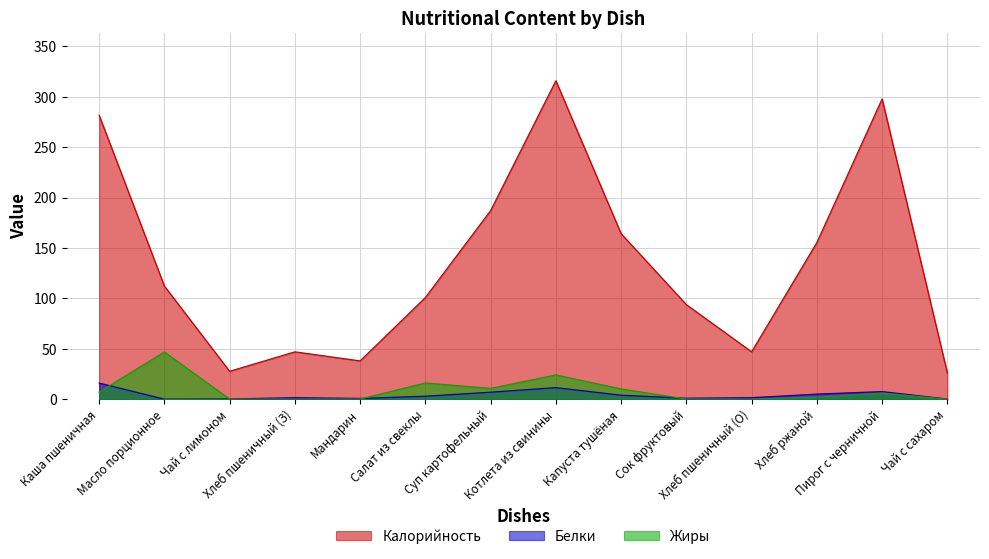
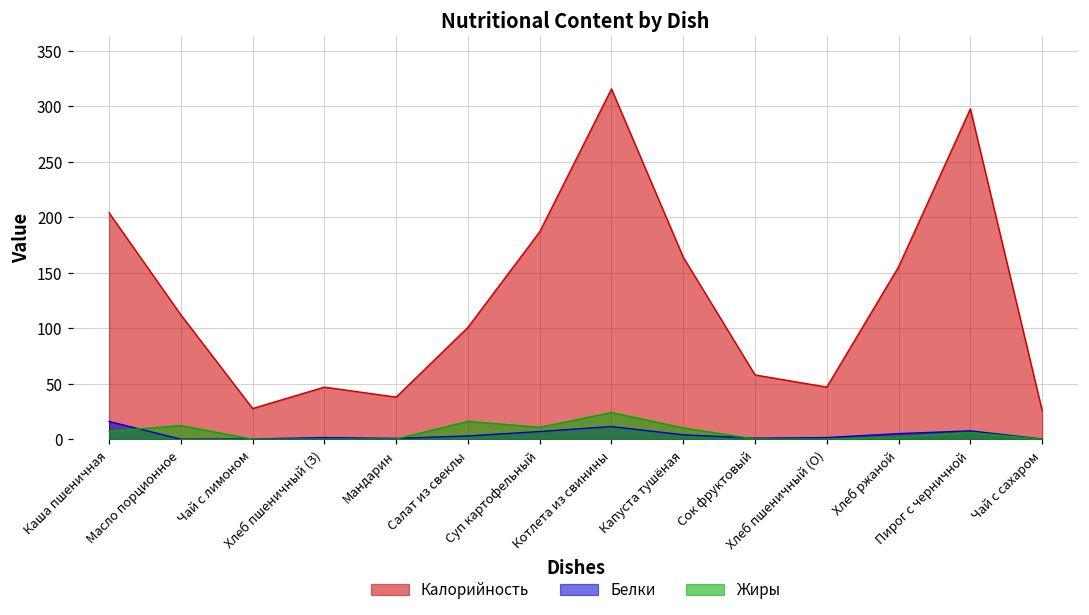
  {
    "Калорийность": {
-     "Каша пшеничная": 282,
+     "Каша пшеничная": 204,
      "Масло порционное": 112,
      "Чай с лимоном": 28,
      "Хлеб пшеничный (З)": 47,
      "Мандарин": 38,
      "Салат из свеклы": 101,
      "Суп картофельный": 187,
      "Котлета из свинины": 316,
      "Капуста тушёная": 164,
-     "Сок фруктовый": 94,
+     "Сок фруктовый": 58,
      "Хлеб пшеничный (О)": 47,
      "Хлеб ржаной": 155,
      "Пирог с черничной": 298,
      "Чай с сахаром": 26
    },
    "Белки": {
      "Каша пшеничная": 16,
      "Масло порционное": 0,
      "Салат из свеклы": 3,
      "Суп картофельный": 7,
      "Котлета из свинины": 12,
      "Капуста тушёная": 4,
      "Хлеб ржаной": 5
    },
    "Жиры": {
      "Каша пшеничная": 7,
-     "Масло порционное": 47,
+     "Масло порционное": 12,
      "Салат из свеклы": 16,
      "Суп картофельный": 11,
      "Котлета из свинины": 24,
      "Капуста тушёная": 10,
      "Хлеб ржаной": 2
    }
  }
